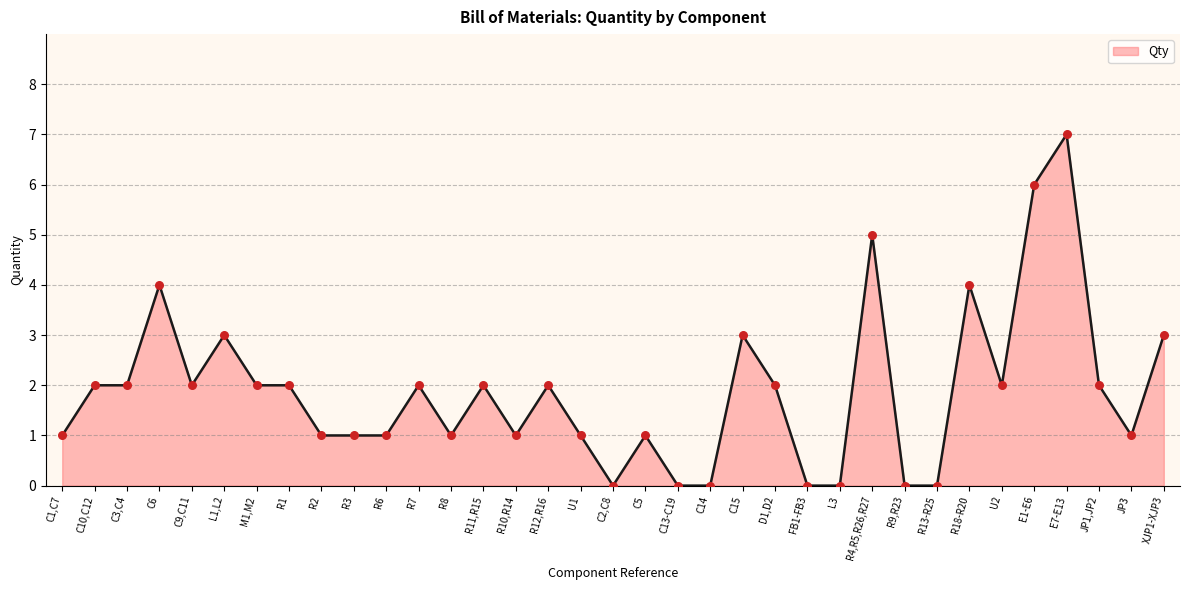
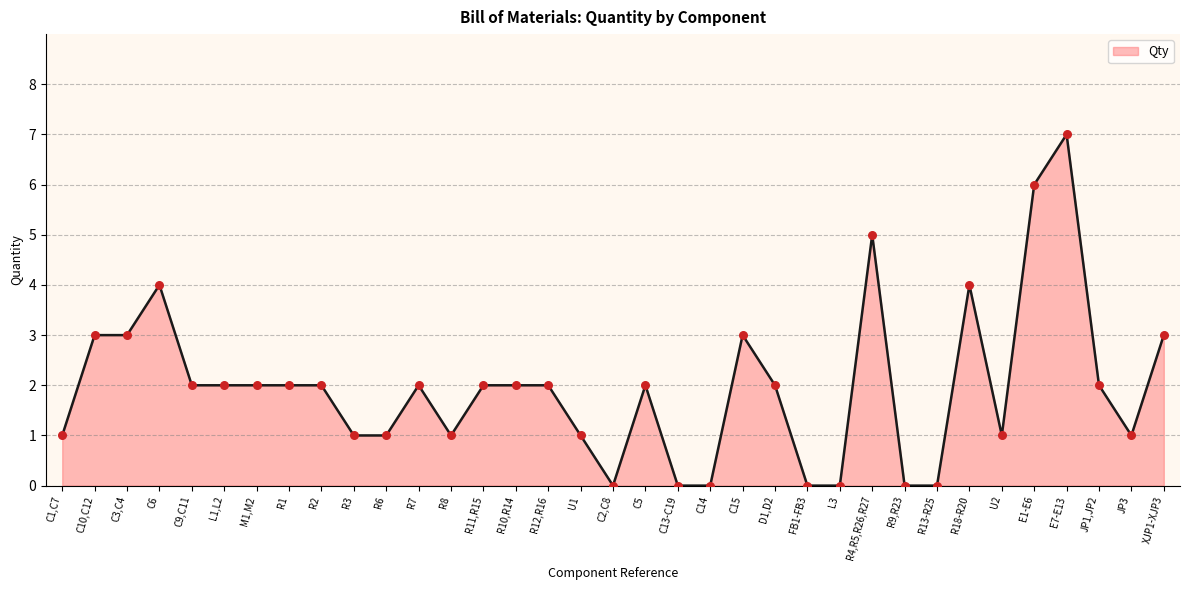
  {
    "C1,C7": 1,
-   "C10,C12": 2,
-   "C3,C4": 2,
+   "C10,C12": 3,
+   "C3,C4": 3,
    "C6": 4,
    "C9,C11": 2,
-   "L1,L2": 3,
+   "L1,L2": 2,
    "M1,M2": 2,
    "R1": 2,
-   "R2": 1,
+   "R2": 2,
    "R3": 1,
    "R6": 1,
    "R7": 2,
    "R8": 1,
    "R11,R15": 2,
-   "R10,R14": 1,
+   "R10,R14": 2,
    "R12,R16": 2,
    "U1": 1,
    "C2,C8": 0,
-   "C5": 1,
+   "C5": 2,
    "C13-C19": 0,
    "C14": 0,
    "C15": 3,
    "D1,D2": 2,
    "FB1-FB3": 0,
    "L3": 0,
    "R4,R5,R26,R27": 5,
    "R9,R23": 0,
    "R13-R25": 0,
    "R18-R20": 4,
-   "U2": 2,
+   "U2": 1,
    "E1-E6": 6,
    "E7-E13": 7,
    "JP1,JP2": 2,
    "JP3": 1,
    "XJP1-XJP3": 3
  }
